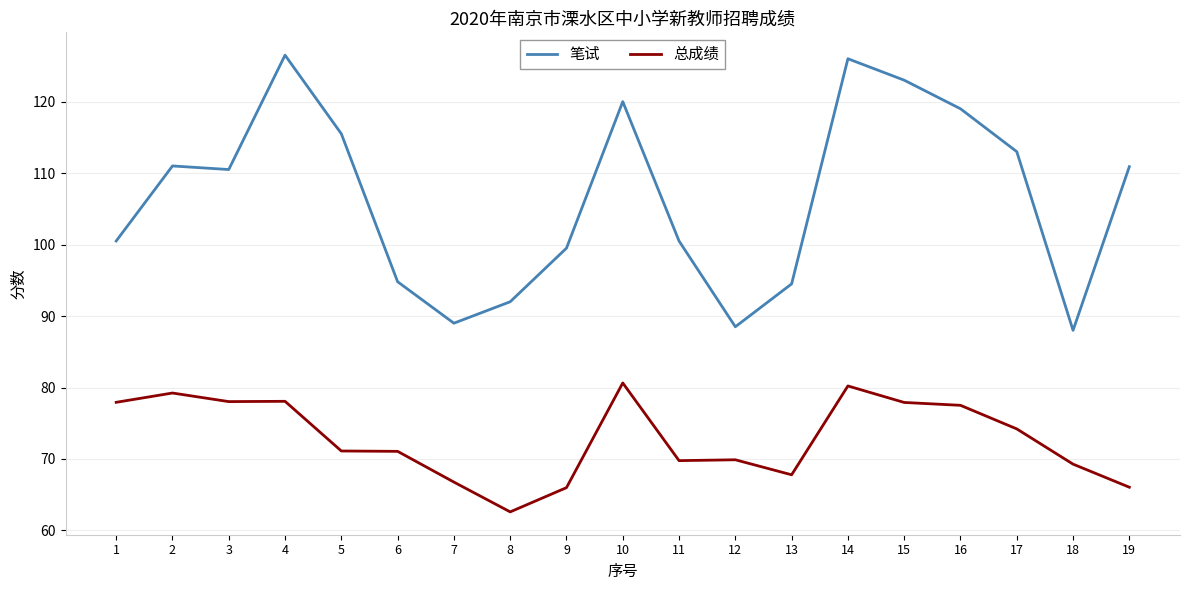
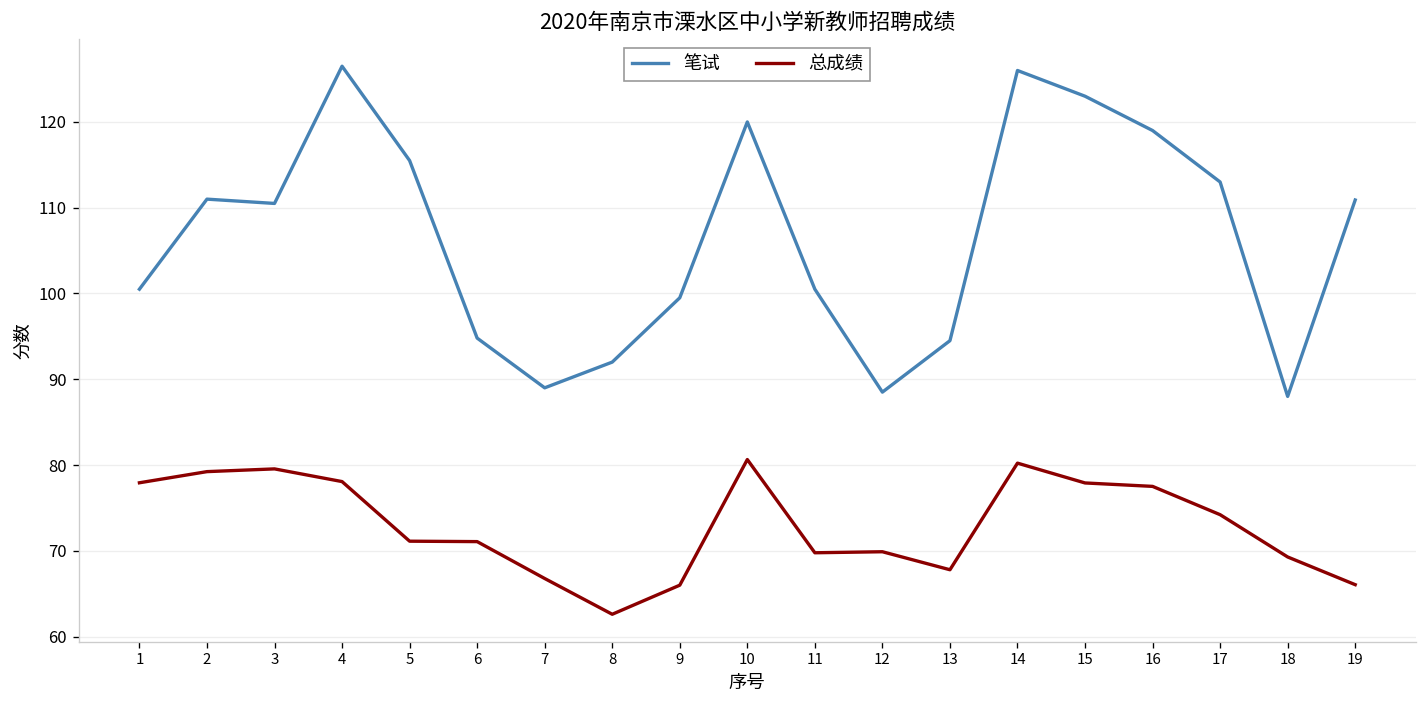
  {
    "笔试": {
      "1": 101,
      "2": 111,
      "3": 111,
      "4": 127,
      "5": 116,
      "6": 95,
      "7": 89,
      "8": 92,
      "9": 100,
      "10": 120,
      "11": 101,
      "12": 89,
      "13": 95,
      "14": 126,
      "15": 123,
      "16": 119,
      "17": 113,
      "18": 88,
      "19": 111
    },
    "总成绩": {
      "1": 78,
      "2": 79,
-     "3": 78,
+     "3": 80,
      "4": 78,
      "5": 71,
      "6": 71,
      "7": 67,
      "8": 63,
      "9": 66,
      "10": 81,
      "11": 70,
      "12": 70,
      "13": 68,
      "14": 80,
      "15": 78,
      "16": 78,
      "17": 74,
      "18": 69,
      "19": 66
    }
  }
